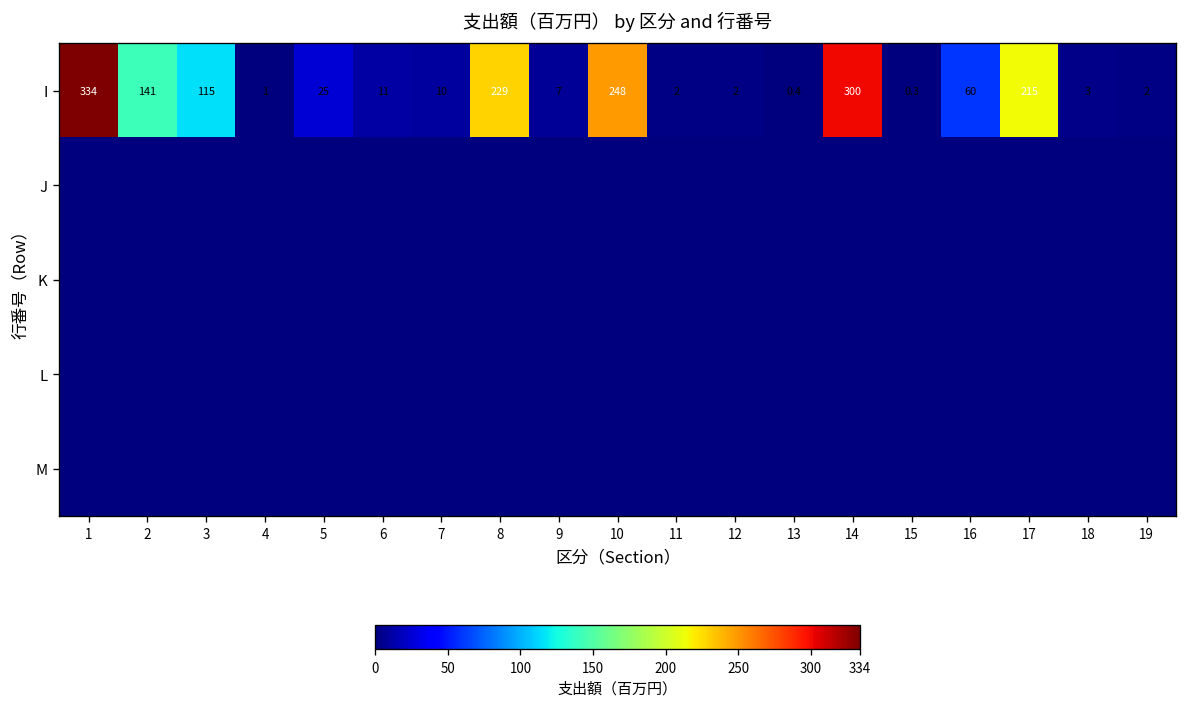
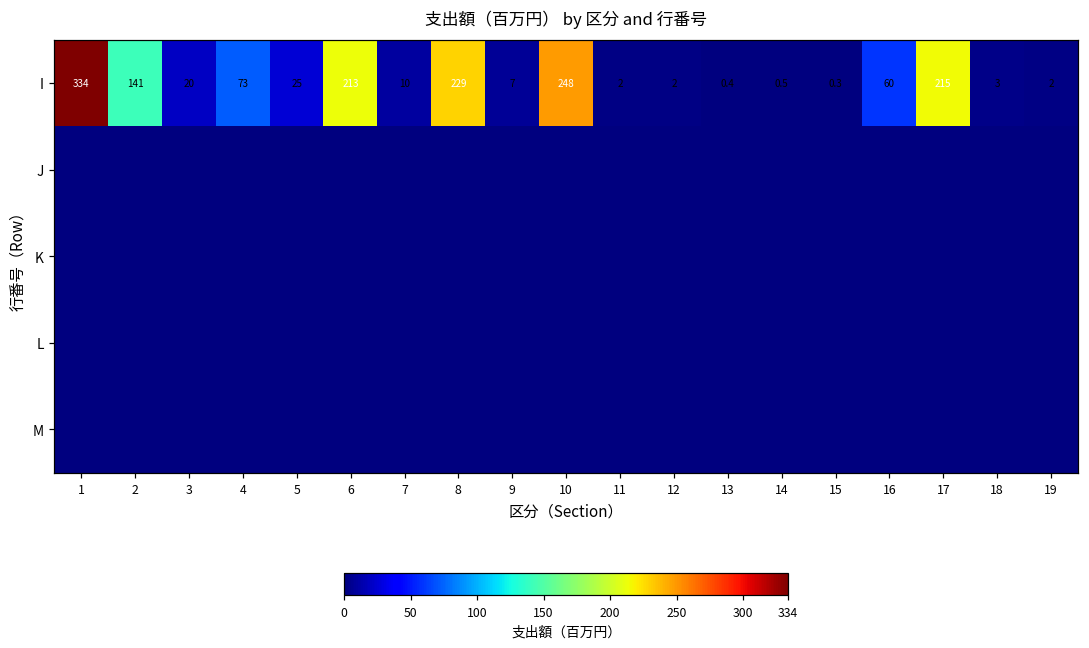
  {
    "I": {
      "1": 334,
      "2": 141,
-     "3": 115,
-     "4": 1,
+     "3": 20,
+     "4": 73,
      "5": 25,
-     "6": 11,
+     "6": 213,
      "7": 10,
      "8": 229,
      "9": 7,
      "10": 248,
      "11": 2,
      "12": 2,
      "13": 0.4,
-     "14": 300,
+     "14": 0.5,
      "15": 0.3,
      "16": 60,
      "17": 215,
      "18": 3,
      "19": 2
    }
  }
